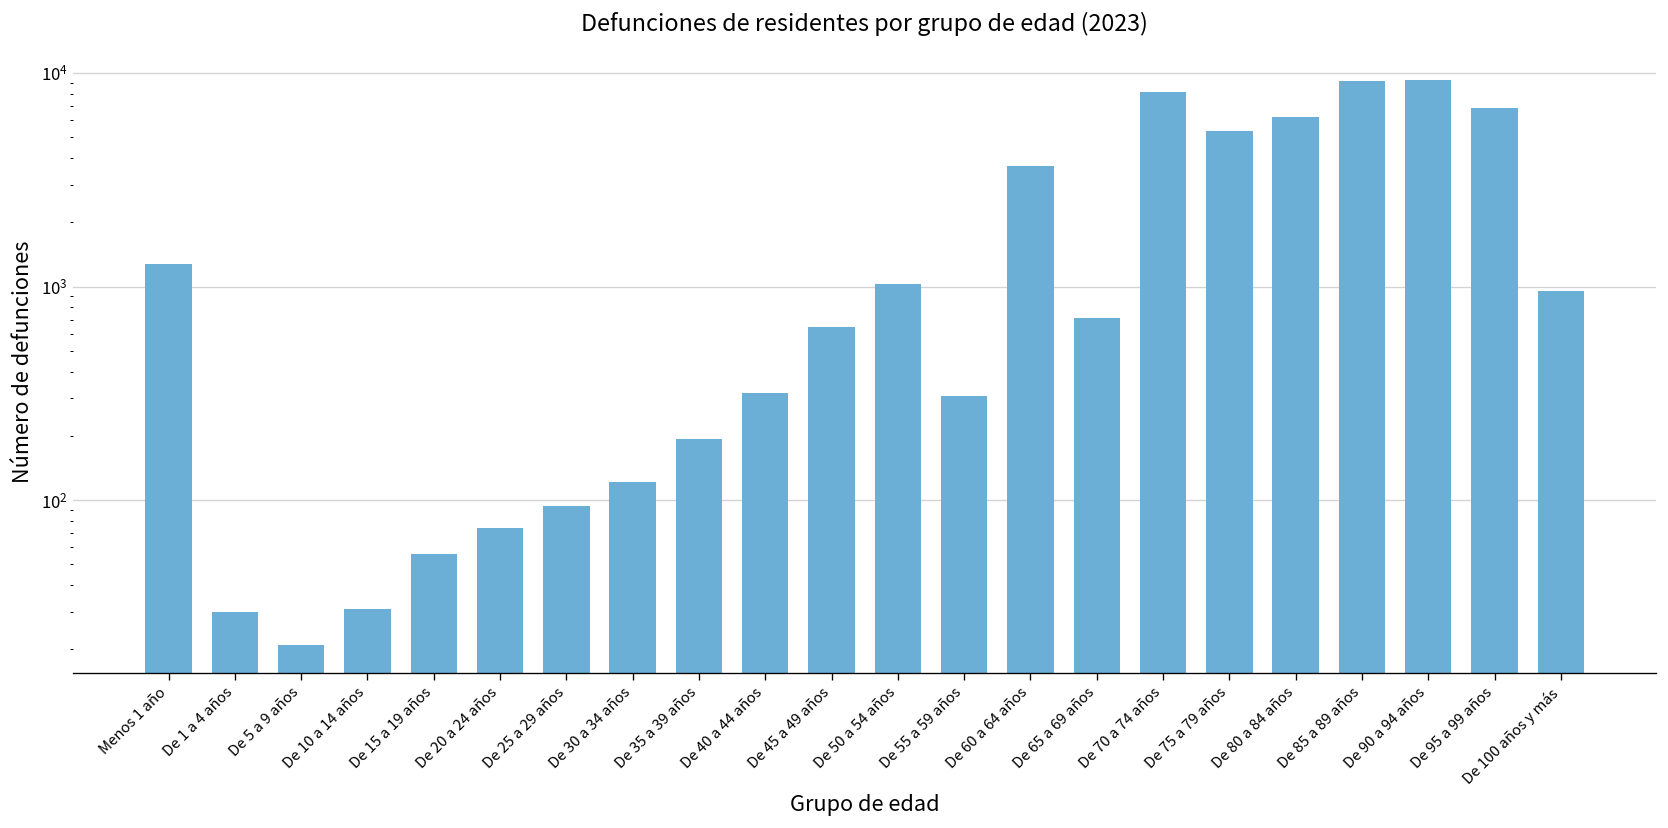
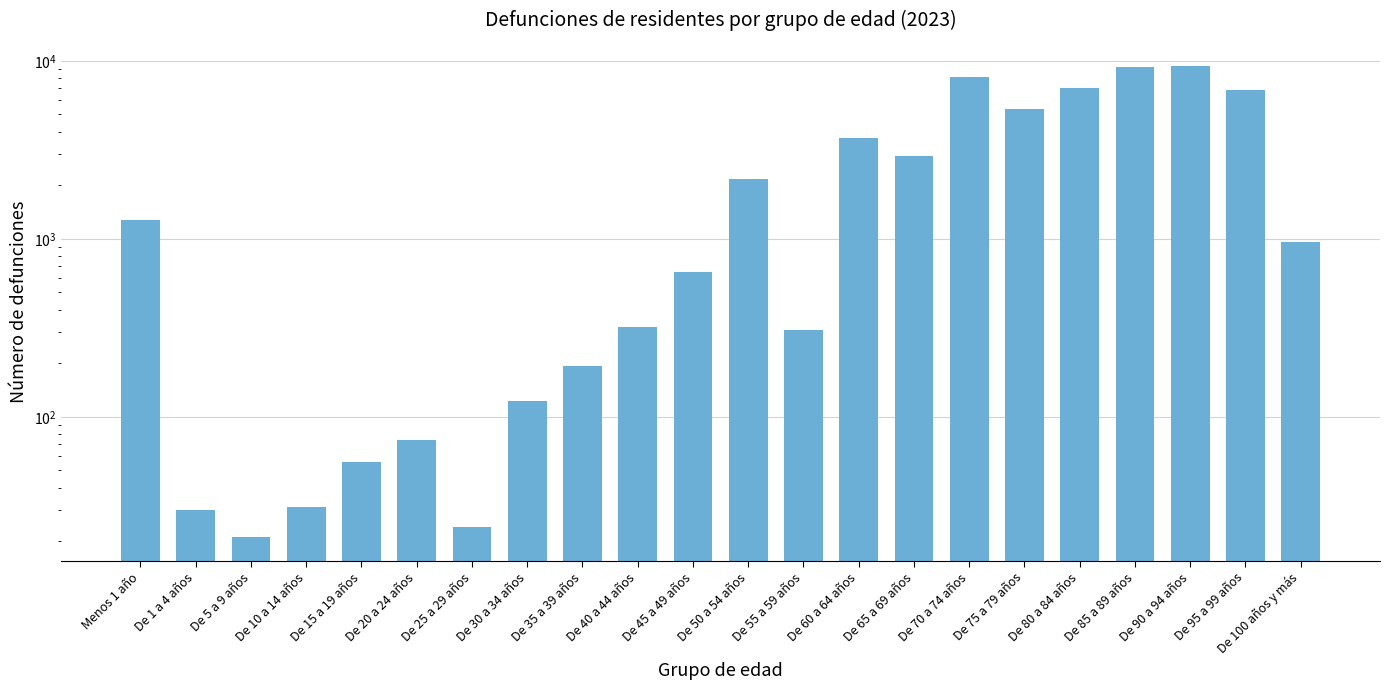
  {
    "Menos 1 año": 1300,
    "De 1 a 4 años": 30,
    "De 5 a 9 años": 21,
    "De 10 a 14 años": 31,
    "De 15 a 19 años": 56,
    "De 20 a 24 años": 74,
-   "De 25 a 29 años": 90,
+   "De 25 a 29 años": 24,
    "De 30 a 34 años": 120,
    "De 35 a 39 años": 190,
    "De 40 a 44 años": 320,
    "De 45 a 49 años": 650,
-   "De 50 a 54 años": 1000,
+   "De 50 a 54 años": 2200,
    "De 55 a 59 años": 310,
    "De 60 a 64 años": 3700,
-   "De 65 a 69 años": 710,
+   "De 65 a 69 años": 2900,
    "De 70 a 74 años": 8000,
    "De 75 a 79 años": 5300,
-   "De 80 a 84 años": 6200,
+   "De 80 a 84 años": 7000,
    "De 85 a 89 años": 9000,
    "De 90 a 94 años": 9000,
    "De 95 a 99 años": 6800,
    "De 100 años y más": 1000
  }
